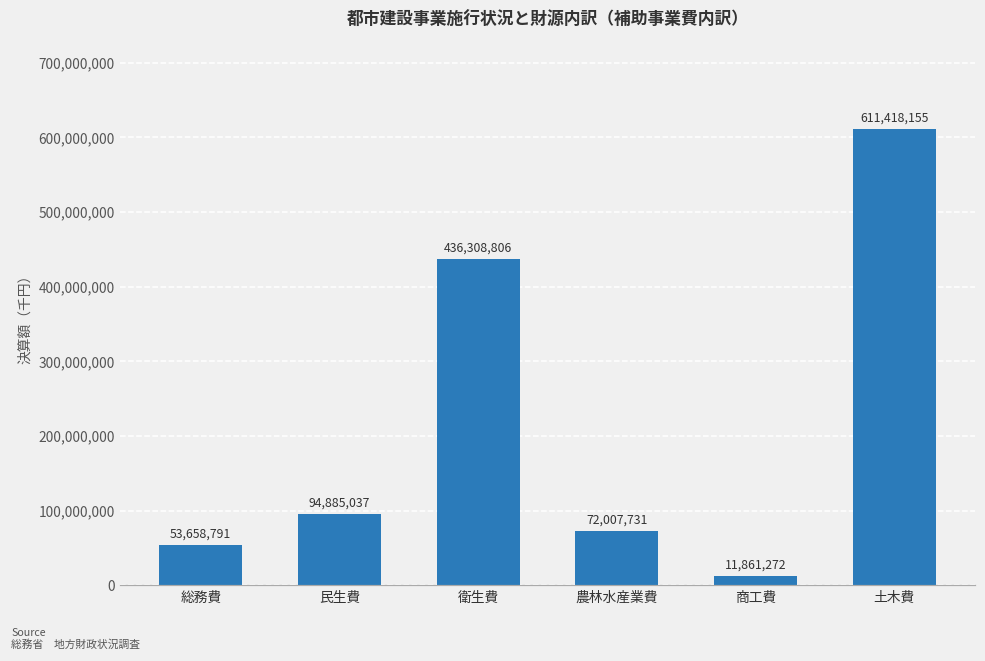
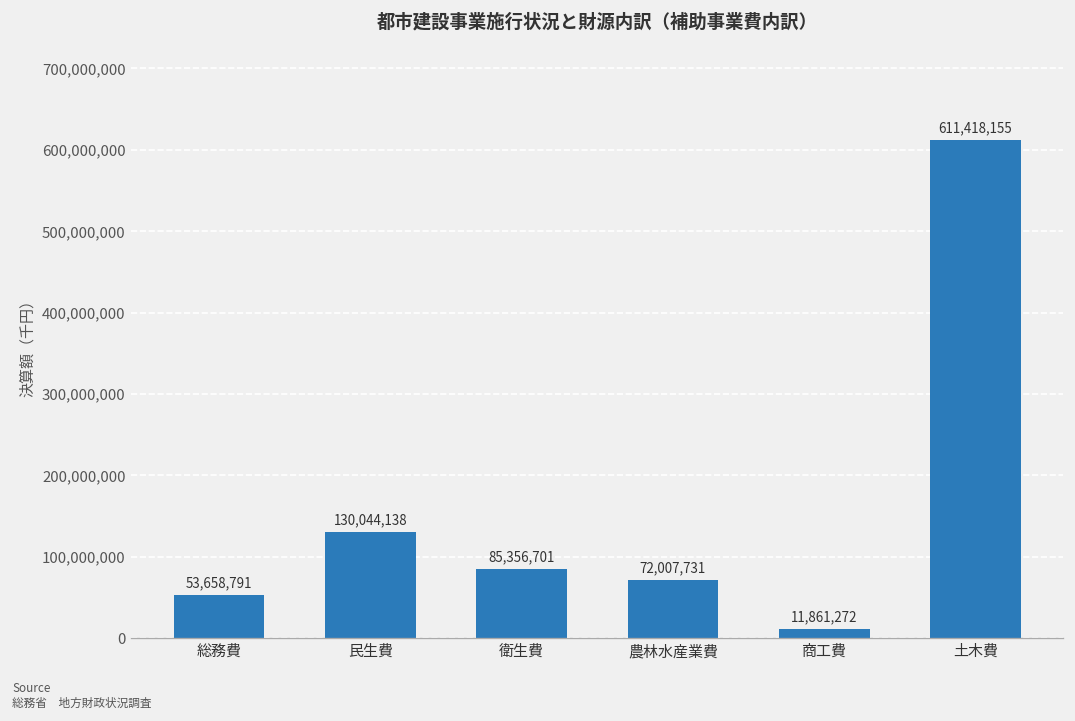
  {
    "総務費": "53,658,791",
-   "民生費": "94,885,037",
-   "衛生費": "436,308,806",
+   "民生費": "130,044,138",
+   "衛生費": "85,356,701",
    "農林水産業費": "72,007,731",
    "商工費": "11,861,272",
    "土木費": "611,418,155"
  }
